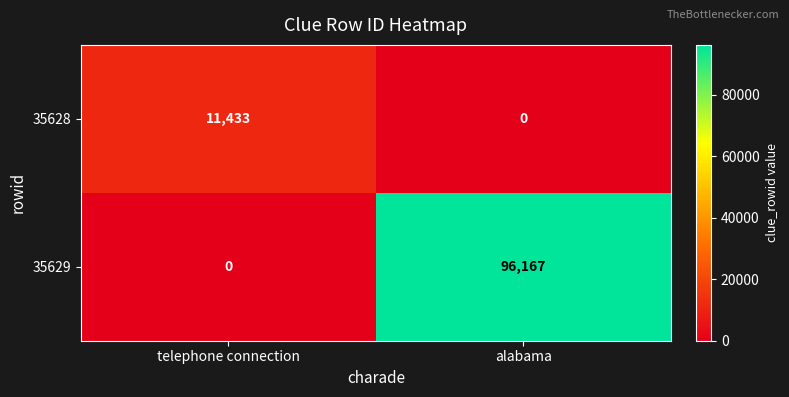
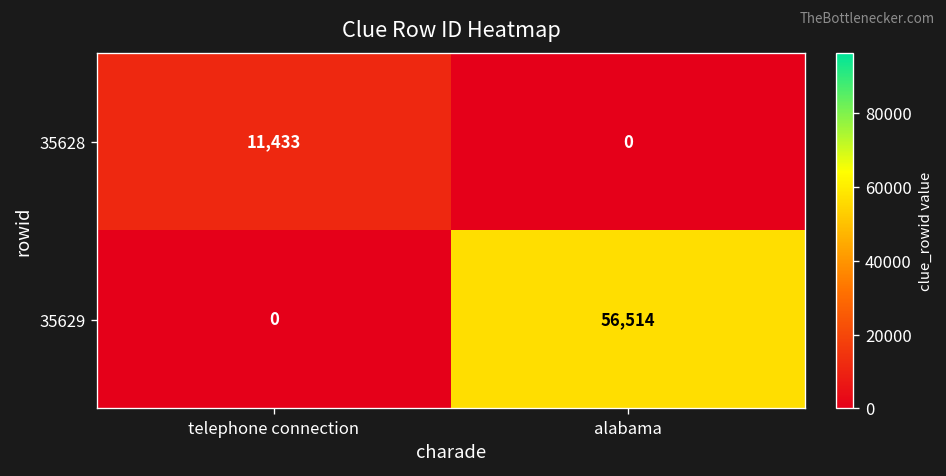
  {
    "35628": {
      "telephone connection": "11,433",
      "alabama": "0"
    },
    "35629": {
      "telephone connection": "0",
-     "alabama": "96,167"
+     "alabama": "56,514"
    }
  }
